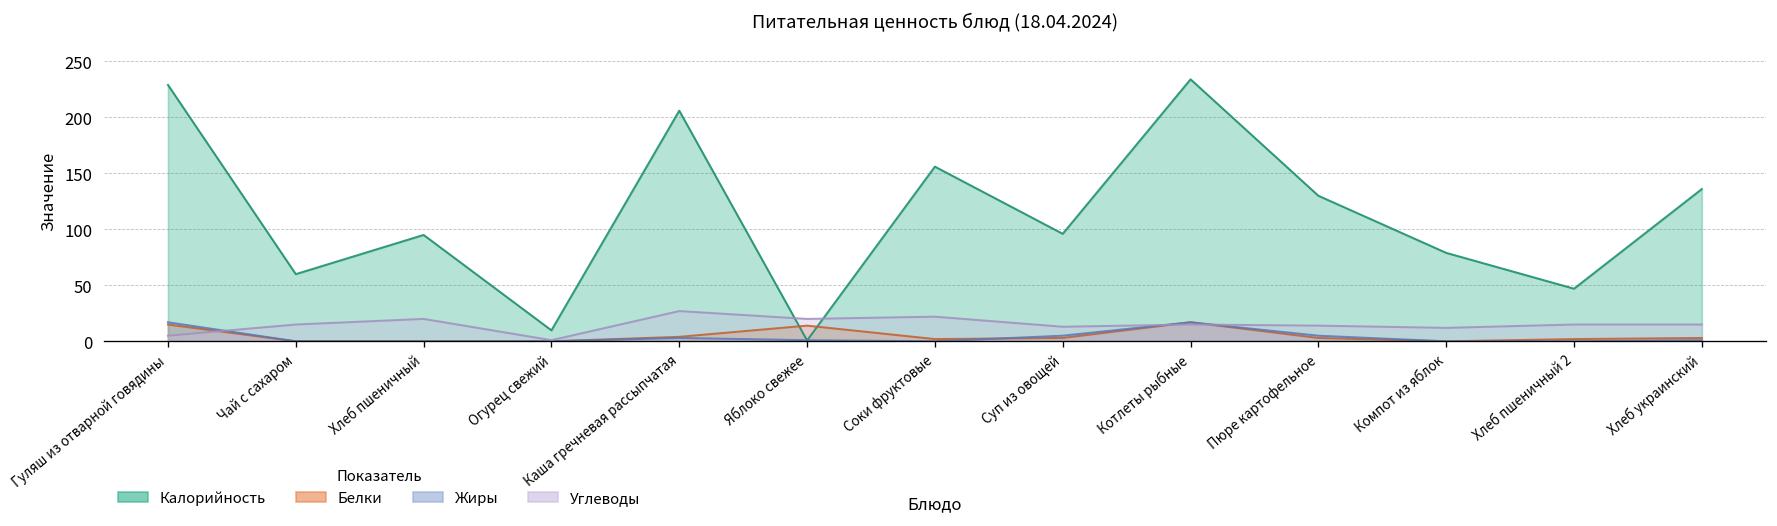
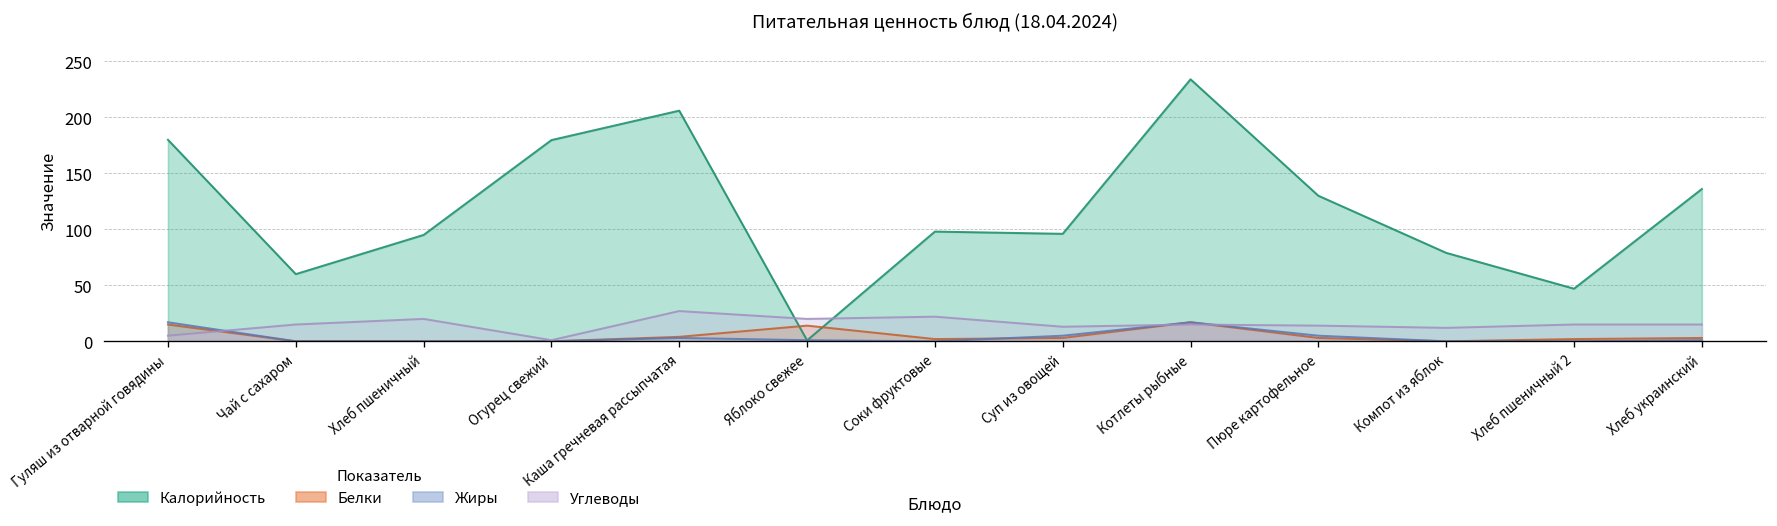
  {
    "Калорийность": {
-     "Гуляш из отварной говядины": 230,
+     "Гуляш из отварной говядины": 180,
      "Чай с сахаром": 60,
      "Хлеб пшеничный": 100,
-     "Огурец свежий": 10,
+     "Огурец свежий": 180,
      "Каша гречневая рассыпчатая": 210,
-     "Соки фруктовые": 160,
+     "Соки фруктовые": 100,
      "Суп из овощей": 100,
      "Котлеты рыбные": 230,
      "Пюре картофельное": 130,
      "Компот из яблок": 80,
      "Хлеб пшеничный 2": 50,
      "Хлеб украинский": 140
    },
    "Белки": {
      "Яблоко свежее": 10
    }
  }
